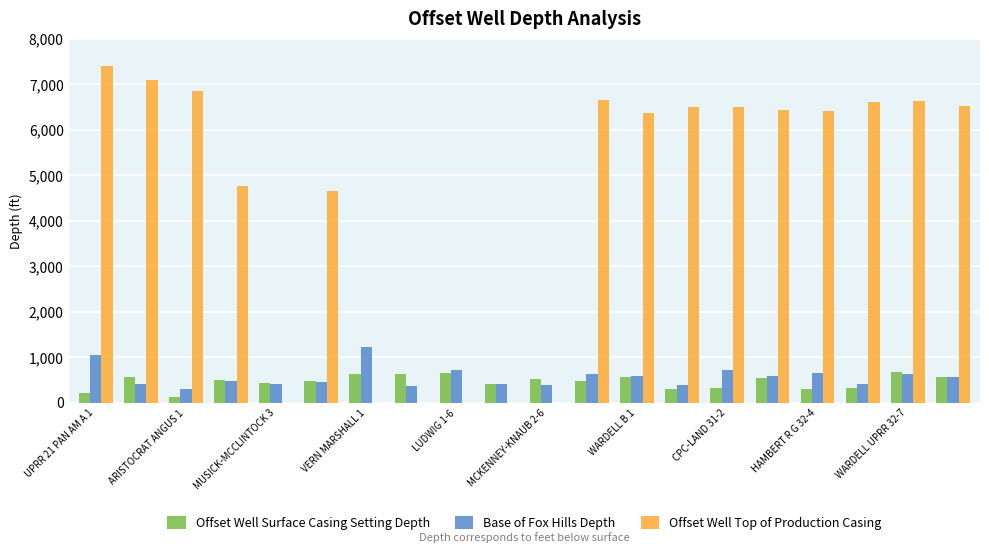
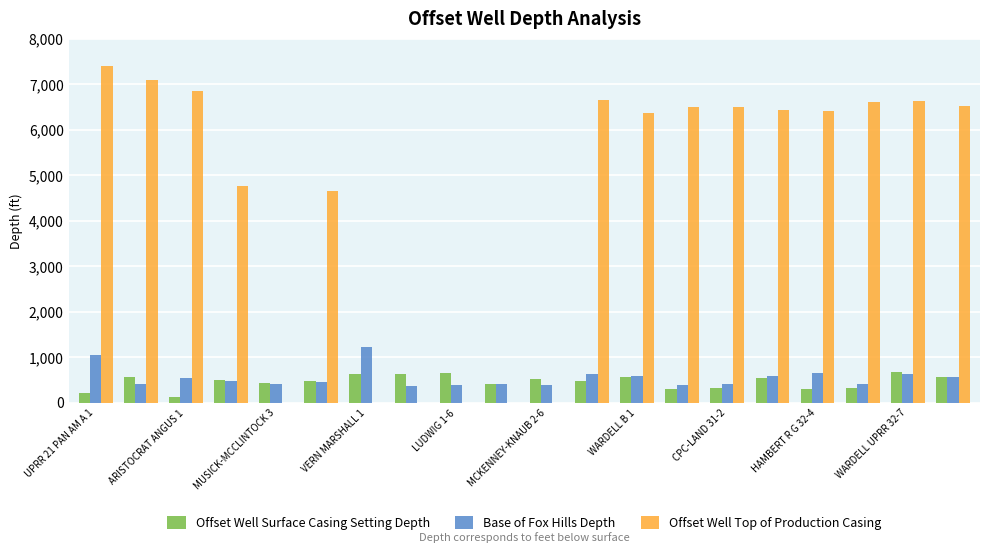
  {
    "Base of Fox Hills Depth": {
      "UPRR 21 PAN AM A 1": "1,000",
-     "ARISTOCRAT ANGUS 1": "300",
+     "ARISTOCRAT ANGUS 1": "500",
      "MUSICK-MCCLINTOCK 3": "400",
      "VERN MARSHALL 1": "1,200",
-     "LUDWIG 1-6": "700",
+     "LUDWIG 1-6": "400",
      "MCKENNEY-KNAUB 2-6": "400",
      "WARDELL B 1": "600",
-     "CPC-LAND 31-2": "700",
+     "CPC-LAND 31-2": "400",
      "HAMBERT R G 32-4": "600",
      "WARDELL UPRR 32-7": "600"
    }
  }
